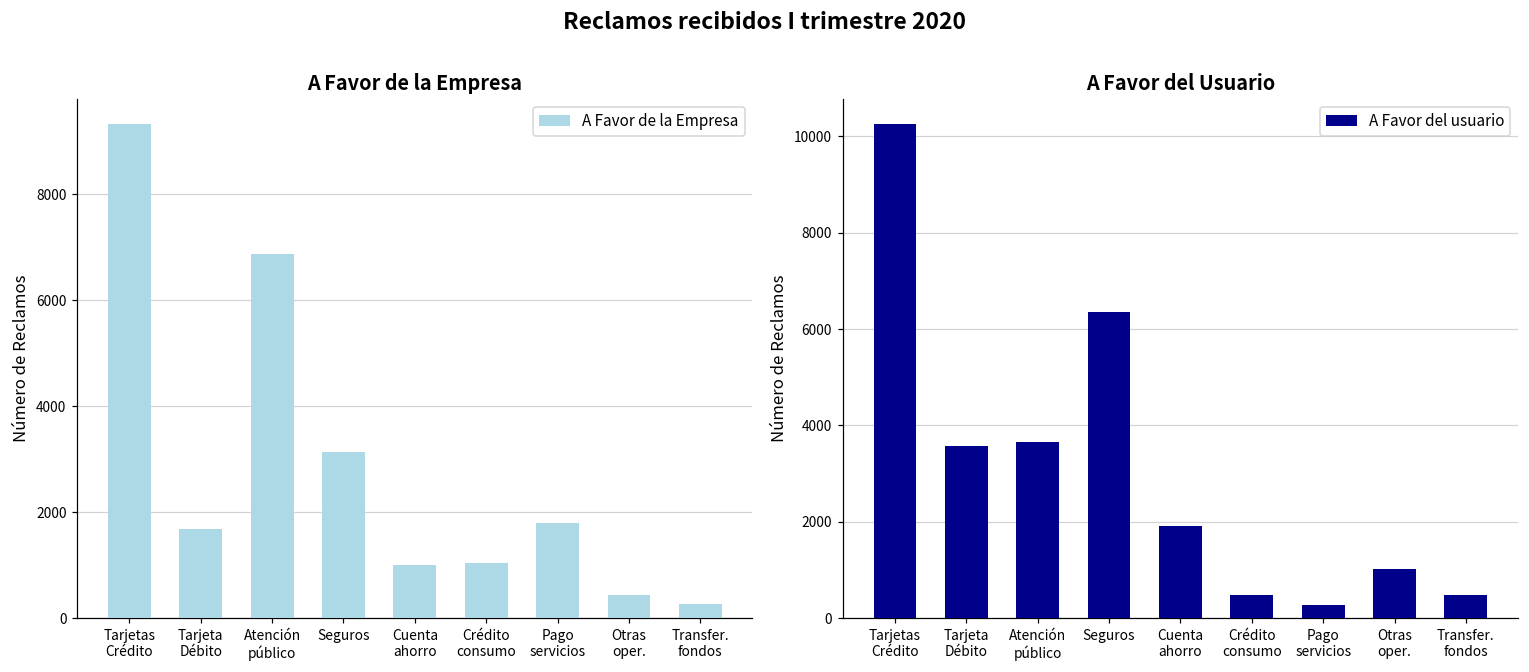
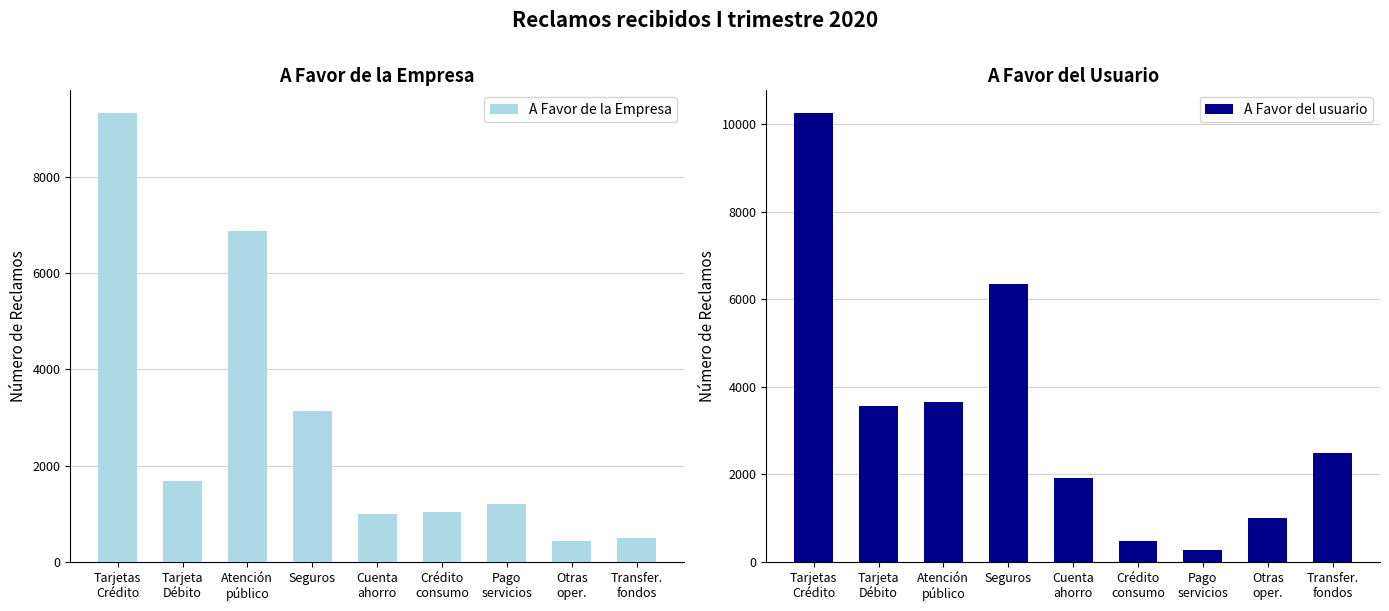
  {
    "A Favor de la Empresa": {
      "Tarjetas Crédito": 9300,
      "Tarjeta Débito": 1700,
      "Atención público": 6900,
      "Seguros": 3100,
      "Cuenta ahorro": 1000,
      "Crédito consumo": 1000,
-     "Pago servicios": 1800,
+     "Pago servicios": 1200,
      "Otras oper.": 400,
-     "Transfer. fondos": 300
+     "Transfer. fondos": 500
    },
    "A Favor del Usuario": {
      "Tarjetas Crédito": 10300,
      "Tarjeta Débito": 3600,
      "Atención público": 3700,
      "Seguros": 6400,
      "Cuenta ahorro": 1900,
      "Crédito consumo": 500,
      "Pago servicios": 300,
      "Otras oper.": 1000,
-     "Transfer. fondos": 500
+     "Transfer. fondos": 2500
    }
  }
